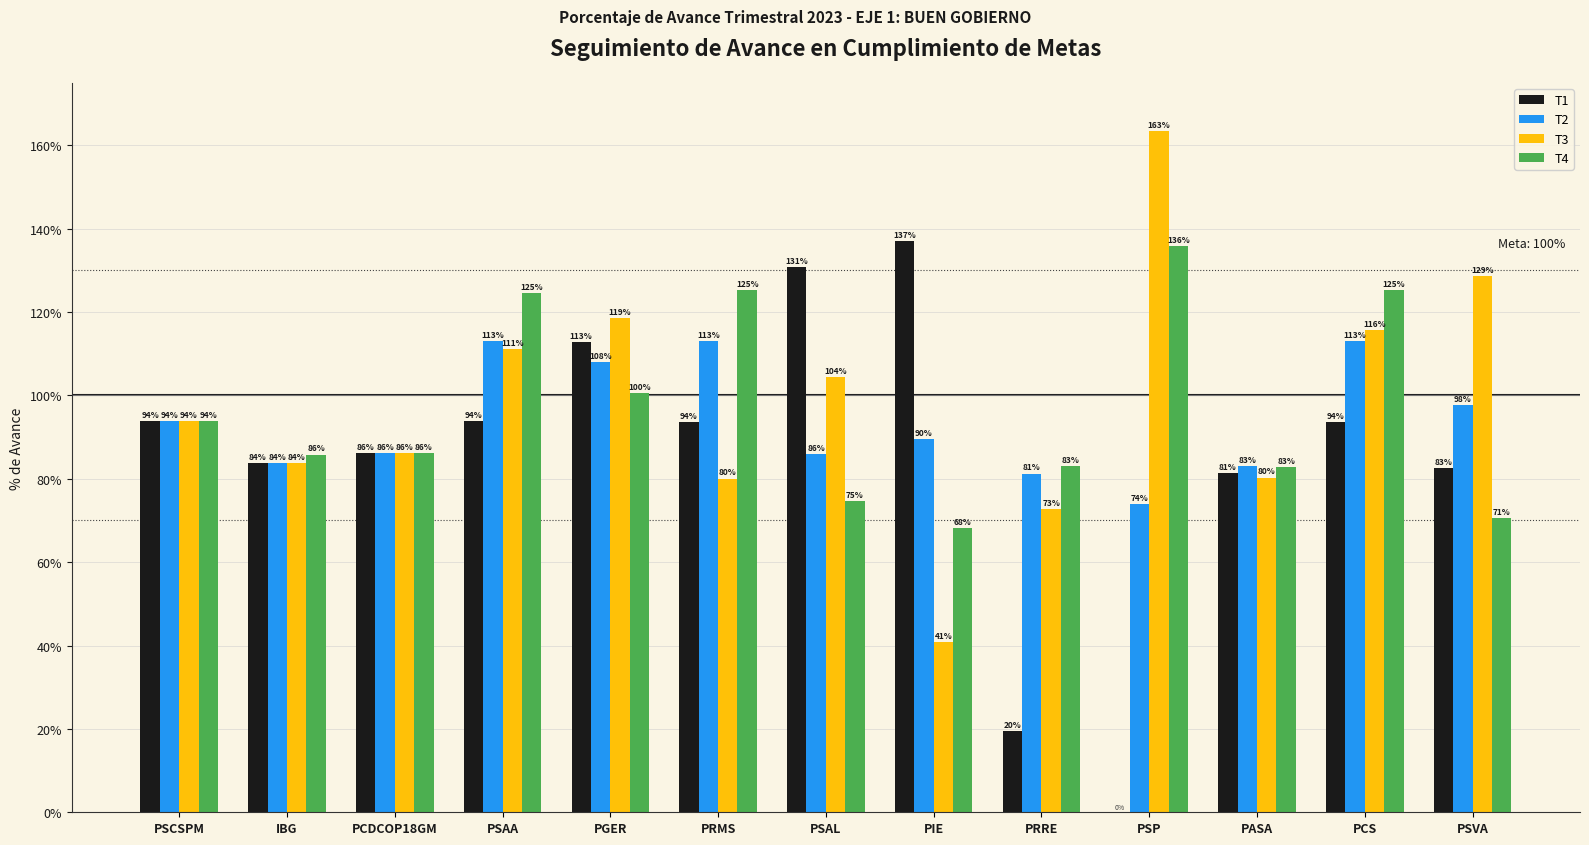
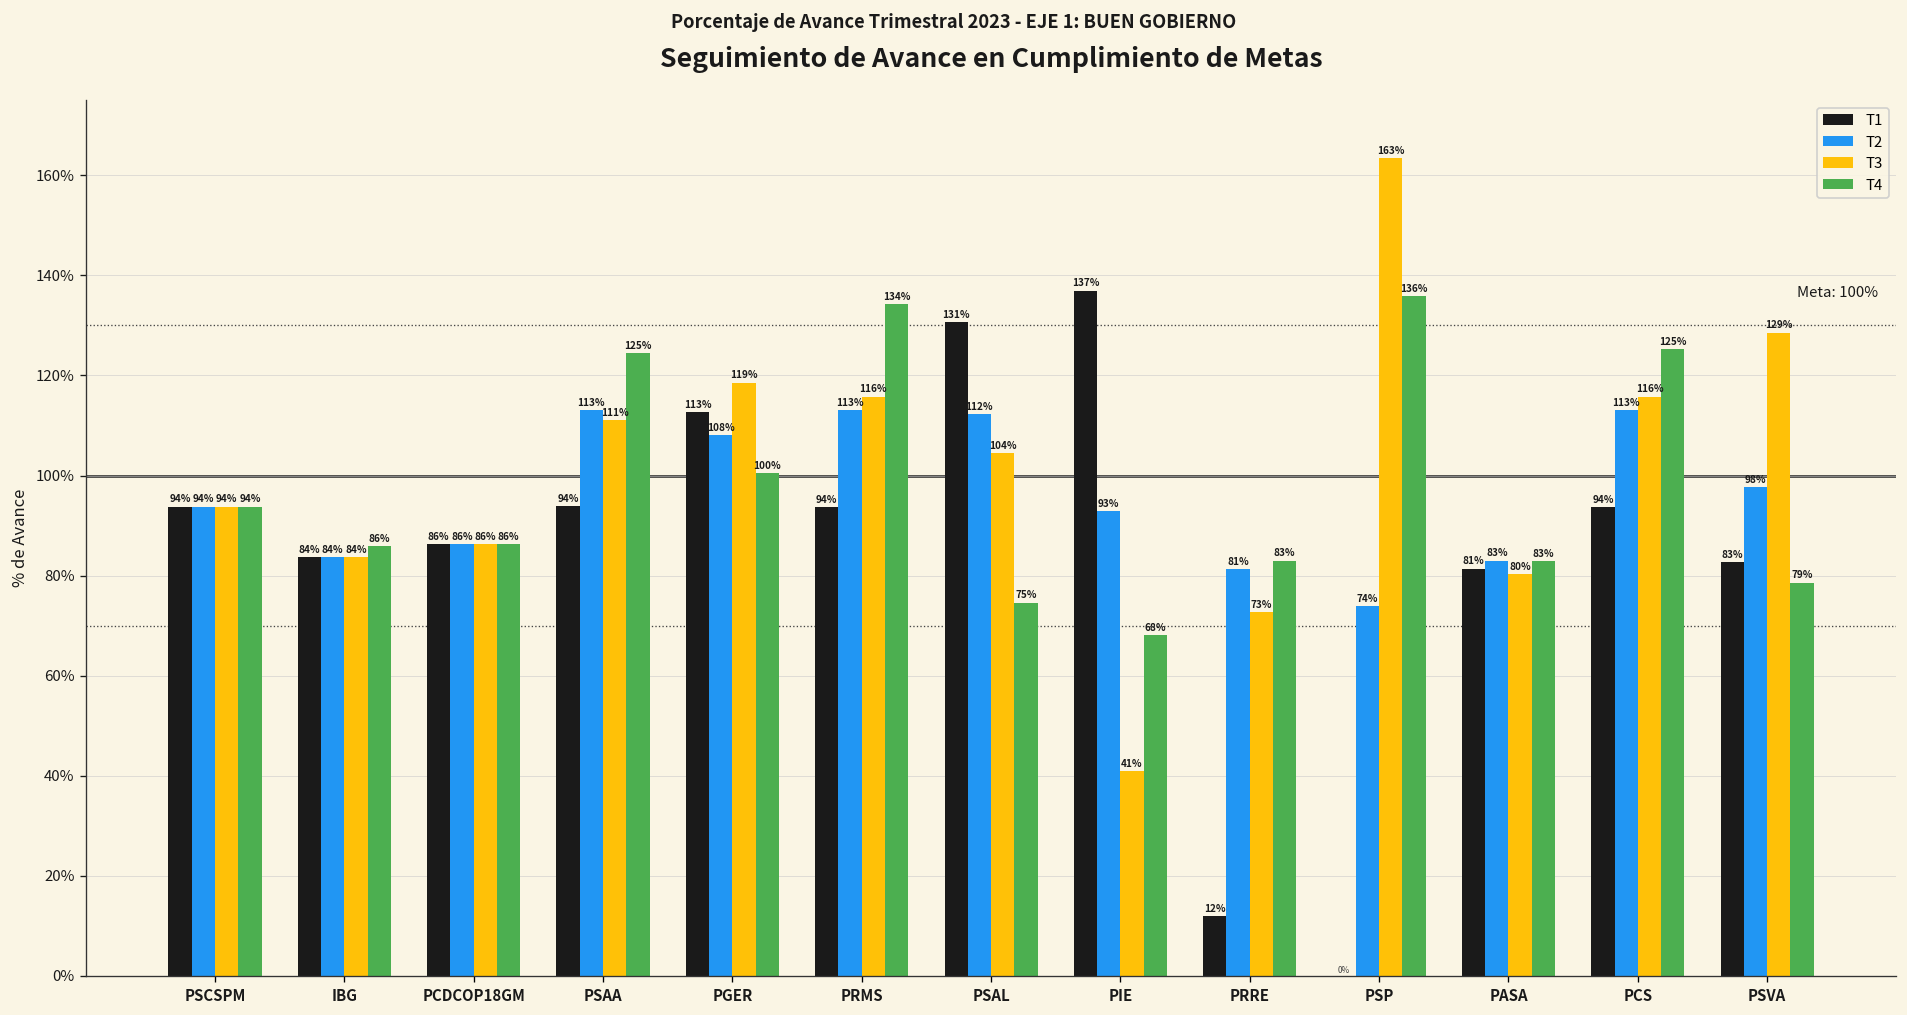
  {
    "T1": {
      "PSCSPM": "94%",
      "IBG": "84%",
      "PCDCOP18GM": "86%",
      "PSAA": "94%",
      "PGER": "113%",
      "PRMS": "94%",
      "PSAL": "131%",
      "PIE": "137%",
-     "PRRE": "20%",
+     "PRRE": "12%",
      "PSP": "0%",
      "PASA": "81%",
      "PCS": "94%",
      "PSVA": "83%"
    },
    "T2": {
      "PSCSPM": "94%",
      "IBG": "84%",
      "PCDCOP18GM": "86%",
      "PSAA": "113%",
      "PGER": "108%",
      "PRMS": "113%",
-     "PSAL": "86%",
-     "PIE": "90%",
+     "PSAL": "112%",
+     "PIE": "93%",
      "PRRE": "81%",
      "PSP": "74%",
      "PASA": "83%",
      "PCS": "113%",
      "PSVA": "98%"
    },
    "T3": {
      "PSCSPM": "94%",
      "IBG": "84%",
      "PCDCOP18GM": "86%",
      "PSAA": "111%",
      "PGER": "119%",
-     "PRMS": "80%",
+     "PRMS": "116%",
      "PSAL": "104%",
      "PIE": "41%",
      "PRRE": "73%",
      "PSP": "163%",
      "PASA": "80%",
      "PCS": "116%",
      "PSVA": "129%"
    },
    "T4": {
      "PSCSPM": "94%",
      "IBG": "86%",
      "PCDCOP18GM": "86%",
      "PSAA": "125%",
      "PGER": "100%",
-     "PRMS": "125%",
+     "PRMS": "134%",
      "PSAL": "75%",
      "PIE": "68%",
      "PRRE": "83%",
      "PSP": "136%",
      "PASA": "83%",
      "PCS": "125%",
-     "PSVA": "71%"
+     "PSVA": "79%"
    }
  }
